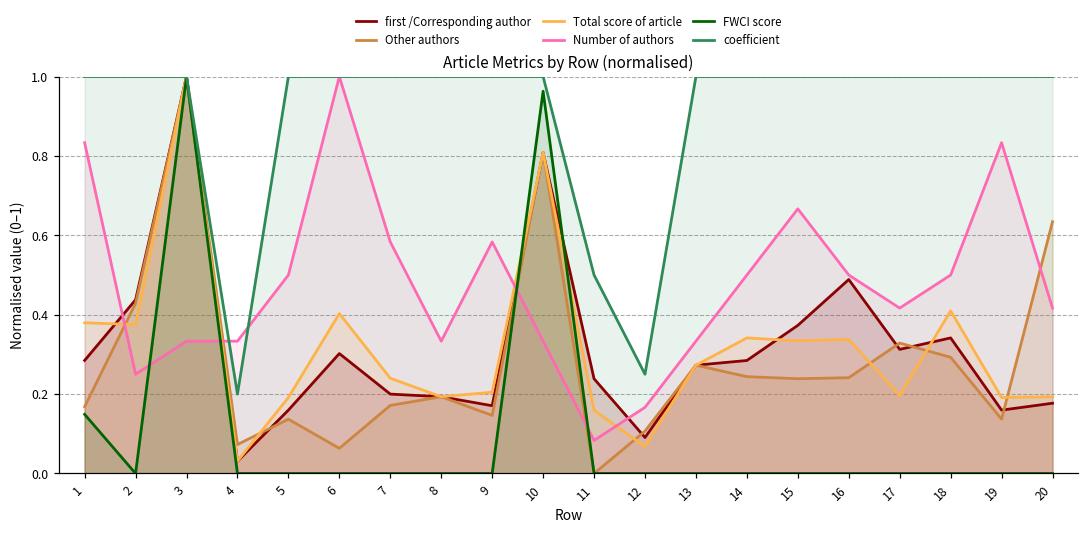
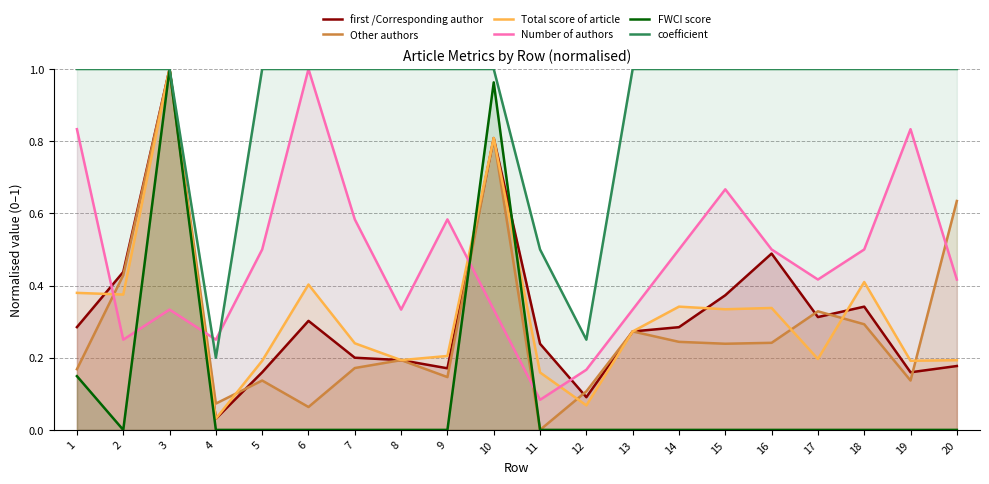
  {
    "first /Corresponding author": {
      "1": 0.28,
      "2": 0.44,
      "5": 0.16,
      "6": 0.30,
      "7": 0.20,
      "9": 0.17,
      "11": 0.24,
      "12": 0.09,
      "14": 0.28,
      "15": 0.37,
      "16": 0.49,
      "17": 0.31,
      "18": 0.34,
      "19": 0.16,
      "20": 0.18
    },
    "Other authors": {
      "1": 0.17,
      "2": 0.43,
      "4": 0.07,
      "5": 0.14,
      "6": 0.06,
      "7": 0.17,
      "9": 0.15,
      "12": 0.11,
      "14": 0.24,
      "15": 0.24,
      "16": 0.24,
      "17": 0.33,
      "18": 0.29,
      "19": 0.14,
      "20": 0.63
    },
    "Total score of article": {
      "1": 0.38,
      "2": 0.38,
      "5": 0.19,
      "6": 0.40,
      "7": 0.24,
      "9": 0.20,
      "11": 0.16,
      "12": 0.07,
      "14": 0.34,
      "15": 0.33,
      "16": 0.34,
      "17": 0.20,
      "18": 0.41,
      "19": 0.19,
      "20": 0.19
    },
    "Number of authors": {
      "1": 0.83,
      "2": 0.25,
      "3": 0.33,
-     "4": 0.33,
+     "4": 0.25,
      "5": 0.50,
      "7": 0.58,
      "8": 0.33,
      "9": 0.58,
      "10": 0.33,
      "11": 0.08,
      "12": 0.17,
      "13": 0.33,
      "14": 0.50,
      "15": 0.67,
      "16": 0.50,
      "17": 0.42,
      "18": 0.50,
      "19": 0.83,
      "20": 0.42
    },
    "FWCI score": {
      "1": 0.15,
      "2": 0.00,
      "4": 0.00,
      "5": 0.00,
      "6": 0.00,
      "7": 0.00,
      "8": 0.00,
      "9": 0.00,
      "10": 0.96,
      "12": 0.00,
      "13": 0.00,
      "14": 0.00,
      "15": 0.00,
      "16": 0.00,
      "17": 0.00,
      "18": 0.00,
      "19": 0.00,
      "20": 0.00
    },
    "coefficient": {
      "1": 1.00,
      "2": 1.00,
      "4": 0.20,
      "5": 1.00,
      "7": 1.00,
      "8": 1.00,
      "9": 1.00,
      "10": 1.00,
      "11": 0.50,
      "12": 0.25,
      "13": 1.00,
      "14": 1.00,
      "15": 1.00,
      "16": 1.00,
      "17": 1.00,
      "18": 1.00,
      "19": 1.00,
      "20": 1.00
    }
  }
